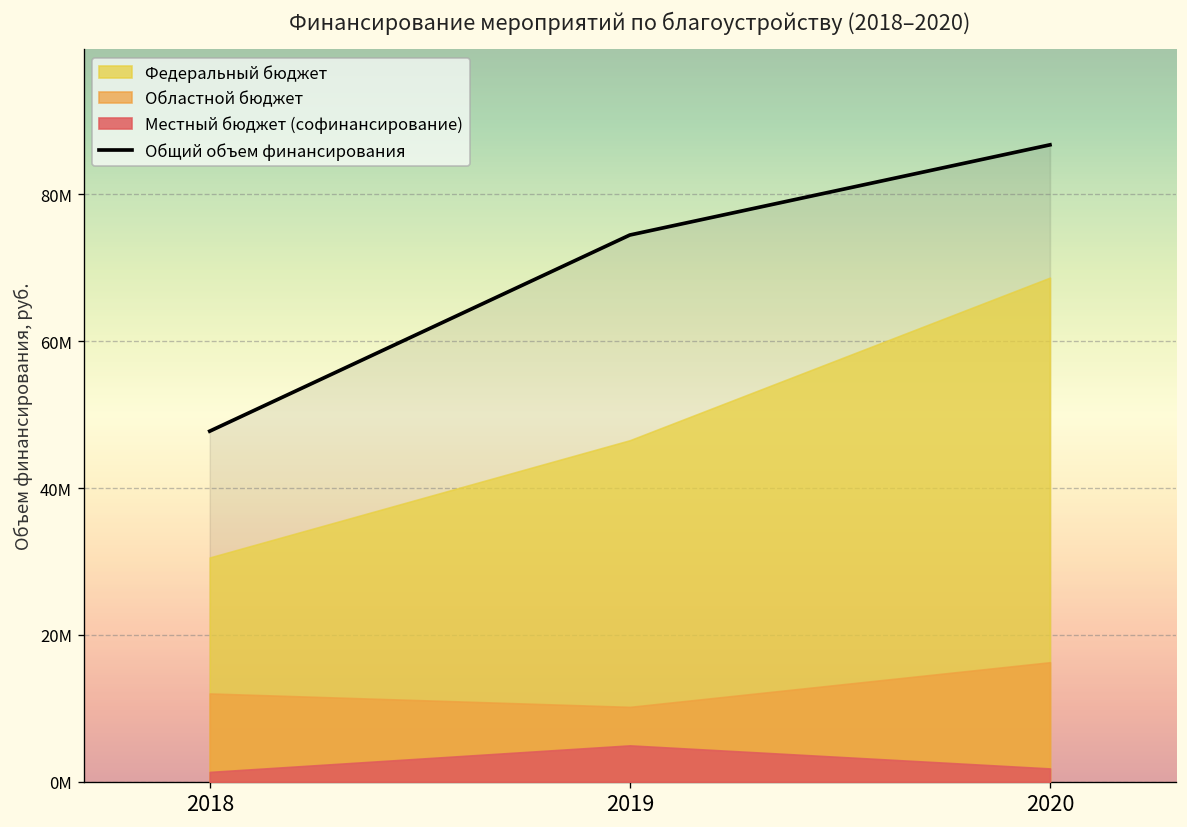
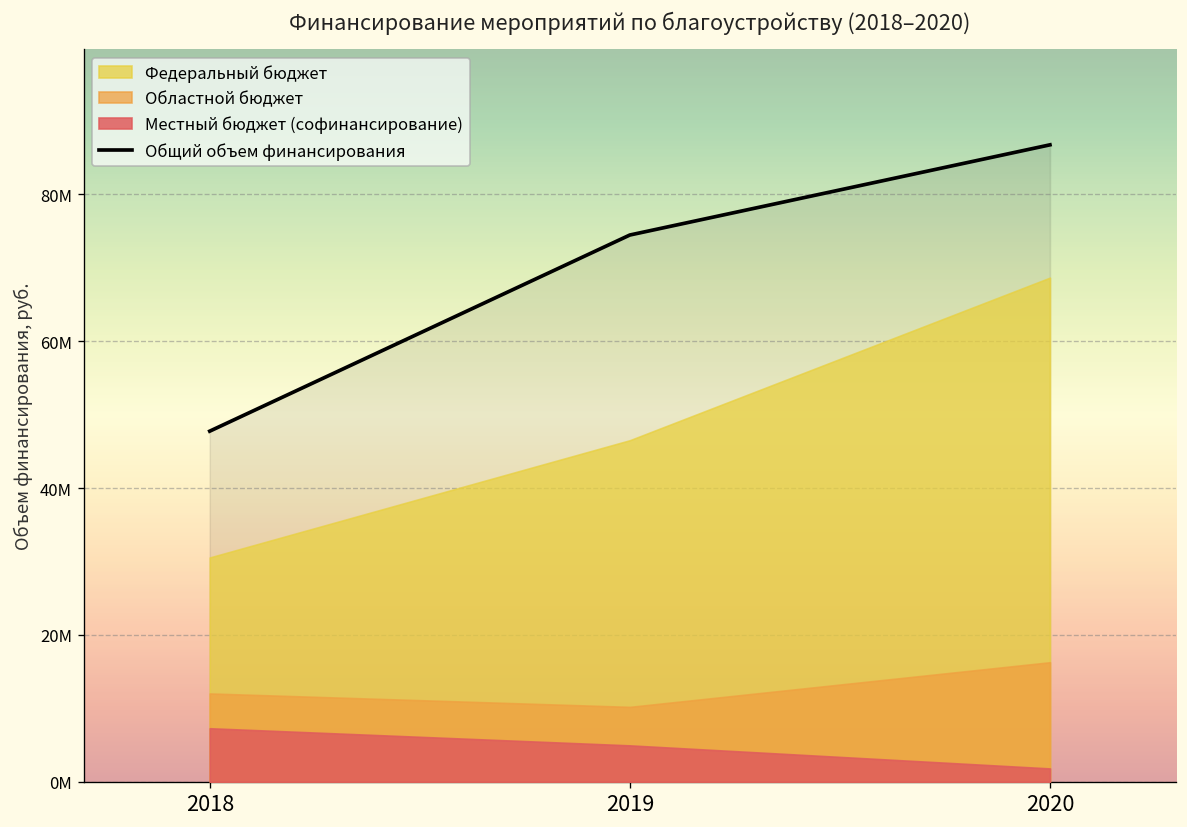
  {
    "Местный бюджет (софинансирование)": {
-     "2018": 1000000,
+     "2018": 7000000,
      "2019": 5000000,
      "2020": 2000000
    },
    "Общий объем финансирования": {
      "2018": 48000000,
      "2019": 74000000,
      "2020": 87000000
    }
  }
